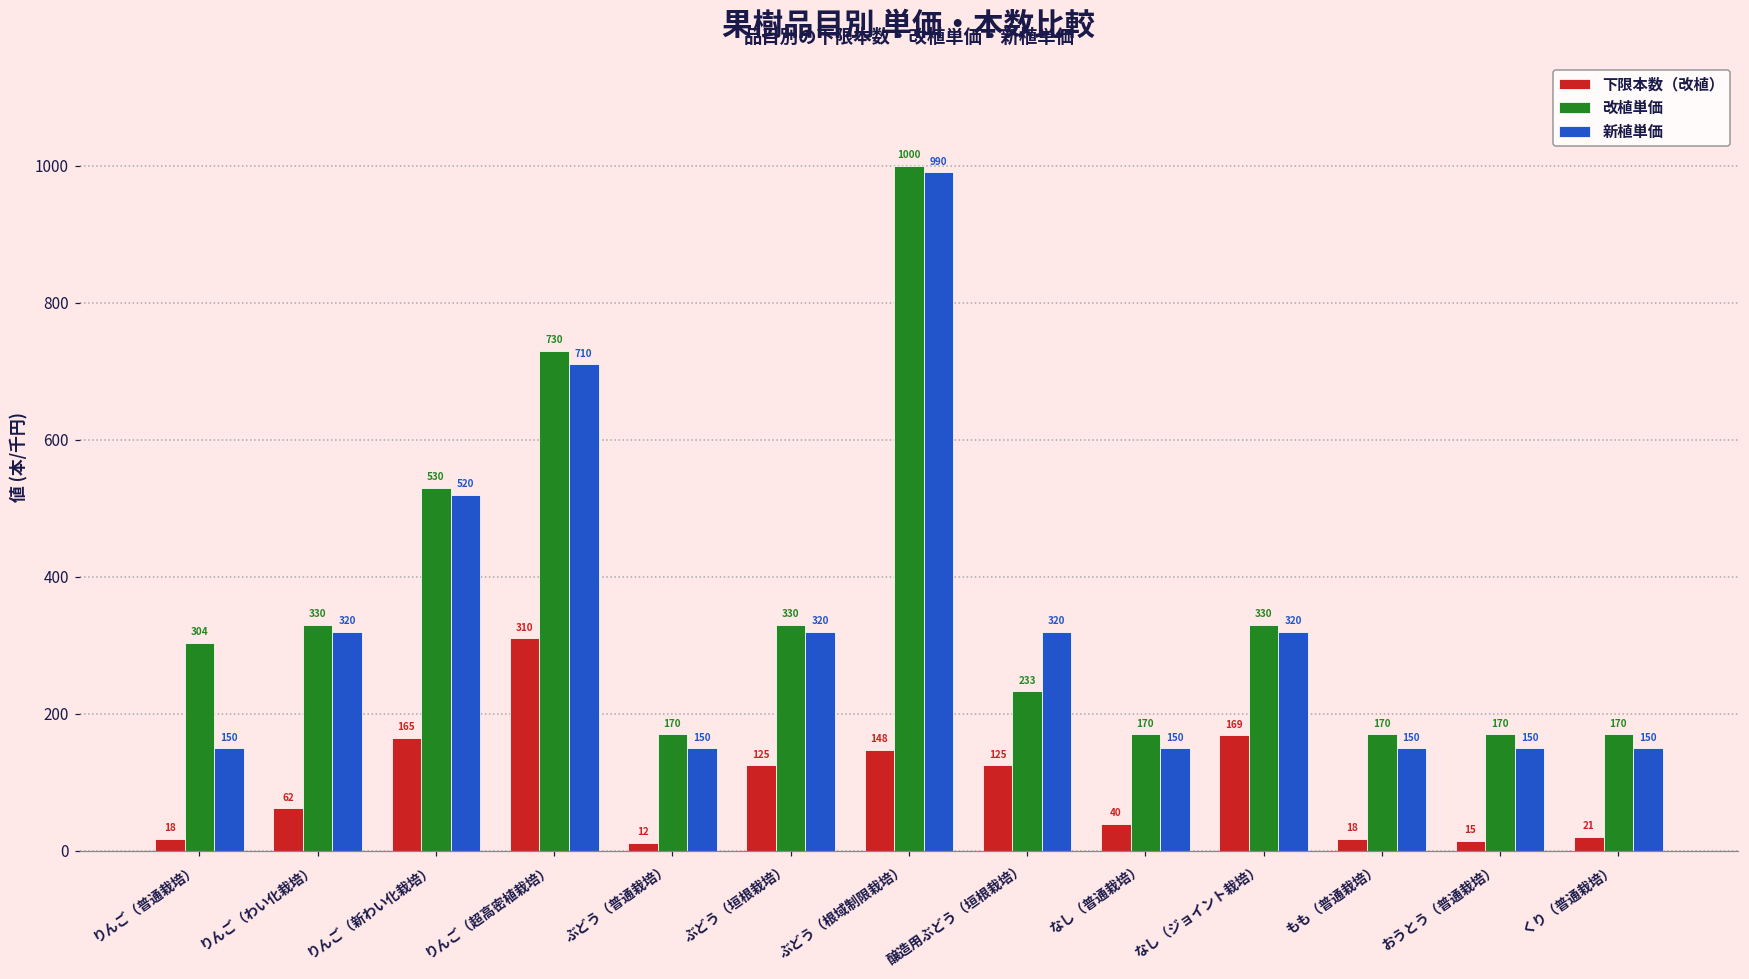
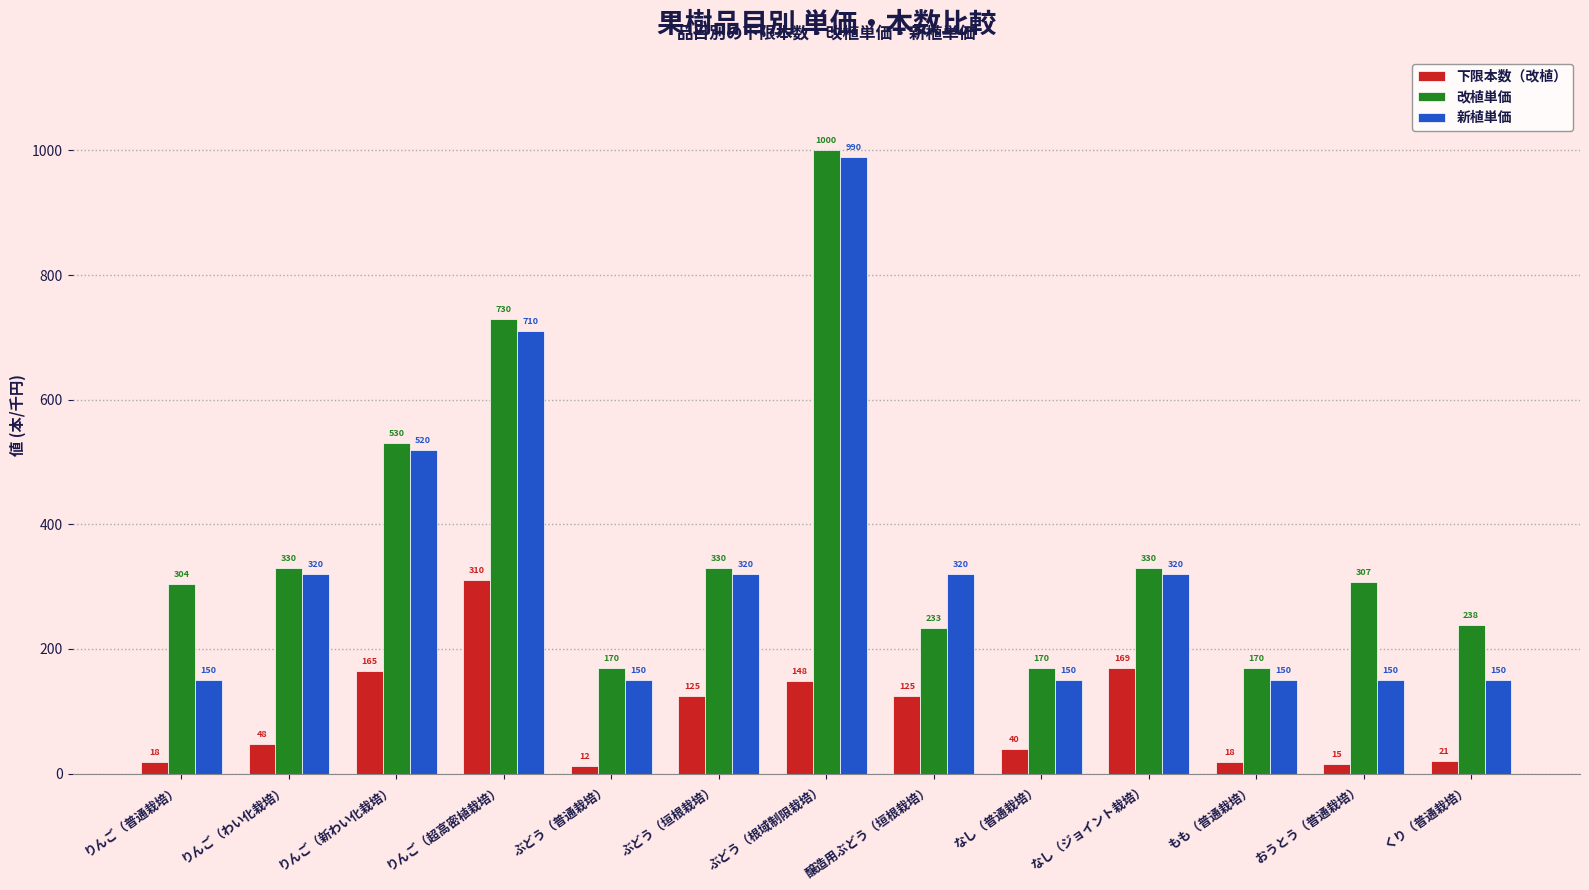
  {
    "下限本数（改植）": {
      "りんご（普通栽培）": 18,
-     "りんご（わい化栽培）": 62,
+     "りんご（わい化栽培）": 48,
      "りんご（新わい化栽培）": 165,
      "りんご（超高密植栽培）": 310,
      "ぶどう（普通栽培）": 12,
      "ぶどう（垣根栽培）": 125,
      "ぶどう（根域制限栽培）": 148,
      "醸造用ぶどう（垣根栽培）": 125,
      "なし（普通栽培）": 40,
      "なし（ジョイント栽培）": 169,
      "もも（普通栽培）": 18,
      "おうとう（普通栽培）": 15,
      "くり（普通栽培）": 21
    },
    "改植単価": {
      "りんご（普通栽培）": 304,
      "りんご（わい化栽培）": 330,
      "りんご（新わい化栽培）": 530,
      "りんご（超高密植栽培）": 730,
      "ぶどう（普通栽培）": 170,
      "ぶどう（垣根栽培）": 330,
      "ぶどう（根域制限栽培）": 1000,
      "醸造用ぶどう（垣根栽培）": 233,
      "なし（普通栽培）": 170,
      "なし（ジョイント栽培）": 330,
      "もも（普通栽培）": 170,
-     "おうとう（普通栽培）": 170,
-     "くり（普通栽培）": 170
+     "おうとう（普通栽培）": 307,
+     "くり（普通栽培）": 238
    },
    "新植単価": {
      "りんご（普通栽培）": 150,
      "りんご（わい化栽培）": 320,
      "りんご（新わい化栽培）": 520,
      "りんご（超高密植栽培）": 710,
      "ぶどう（普通栽培）": 150,
      "ぶどう（垣根栽培）": 320,
      "ぶどう（根域制限栽培）": 990,
      "醸造用ぶどう（垣根栽培）": 320,
      "なし（普通栽培）": 150,
      "なし（ジョイント栽培）": 320,
      "もも（普通栽培）": 150,
      "おうとう（普通栽培）": 150,
      "くり（普通栽培）": 150
    }
  }
